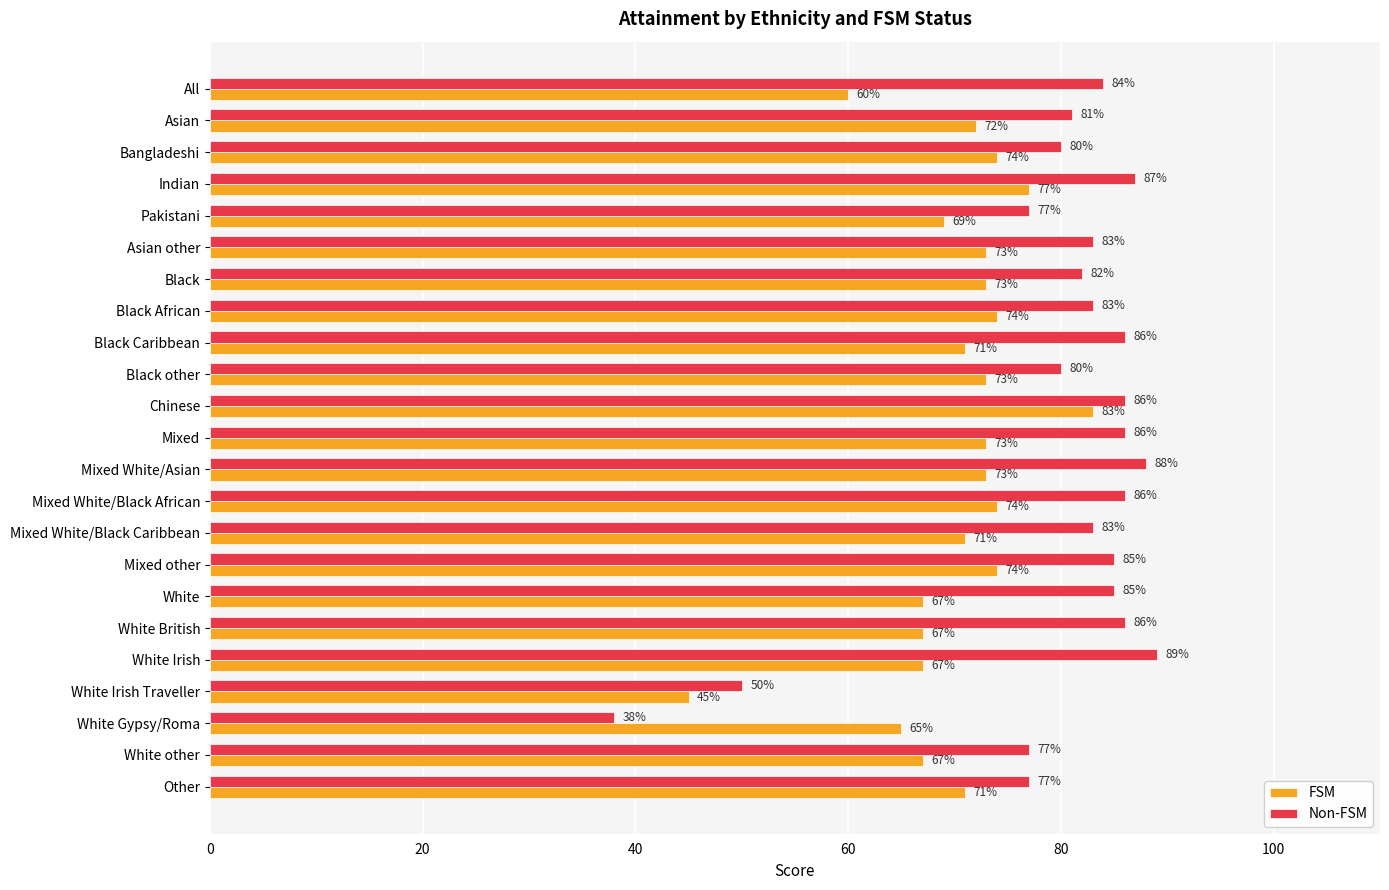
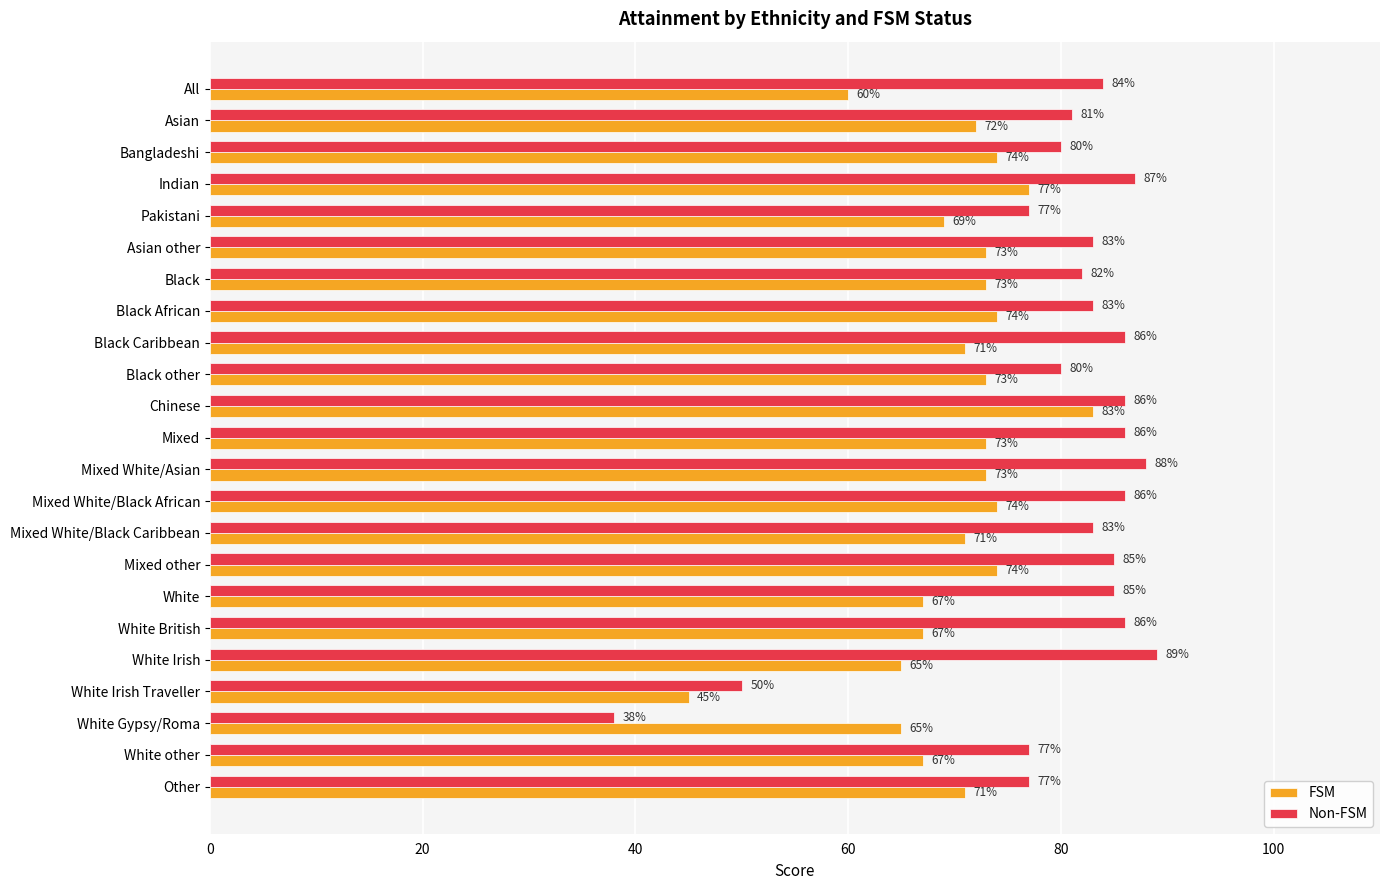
  {
    "FSM": {
      "All": "60%",
      "Asian": "72%",
      "Bangladeshi": "74%",
      "Indian": "77%",
      "Pakistani": "69%",
      "Asian other": "73%",
      "Black": "73%",
      "Black African": "74%",
      "Black Caribbean": "71%",
      "Black other": "73%",
      "Chinese": "83%",
      "Mixed": "73%",
      "Mixed White/Asian": "73%",
      "Mixed White/Black African": "74%",
      "Mixed White/Black Caribbean": "71%",
      "Mixed other": "74%",
      "White": "67%",
      "White British": "67%",
-     "White Irish": "67%",
+     "White Irish": "65%",
      "White Irish Traveller": "45%",
      "White Gypsy/Roma": "65%",
      "White other": "67%",
      "Other": "71%"
    },
    "Non-FSM": {
      "All": "84%",
      "Asian": "81%",
      "Bangladeshi": "80%",
      "Indian": "87%",
      "Pakistani": "77%",
      "Asian other": "83%",
      "Black": "82%",
      "Black African": "83%",
      "Black Caribbean": "86%",
      "Black other": "80%",
      "Chinese": "86%",
      "Mixed": "86%",
      "Mixed White/Asian": "88%",
      "Mixed White/Black African": "86%",
      "Mixed White/Black Caribbean": "83%",
      "Mixed other": "85%",
      "White": "85%",
      "White British": "86%",
      "White Irish": "89%",
      "White Irish Traveller": "50%",
      "White Gypsy/Roma": "38%",
      "White other": "77%",
      "Other": "77%"
    }
  }
